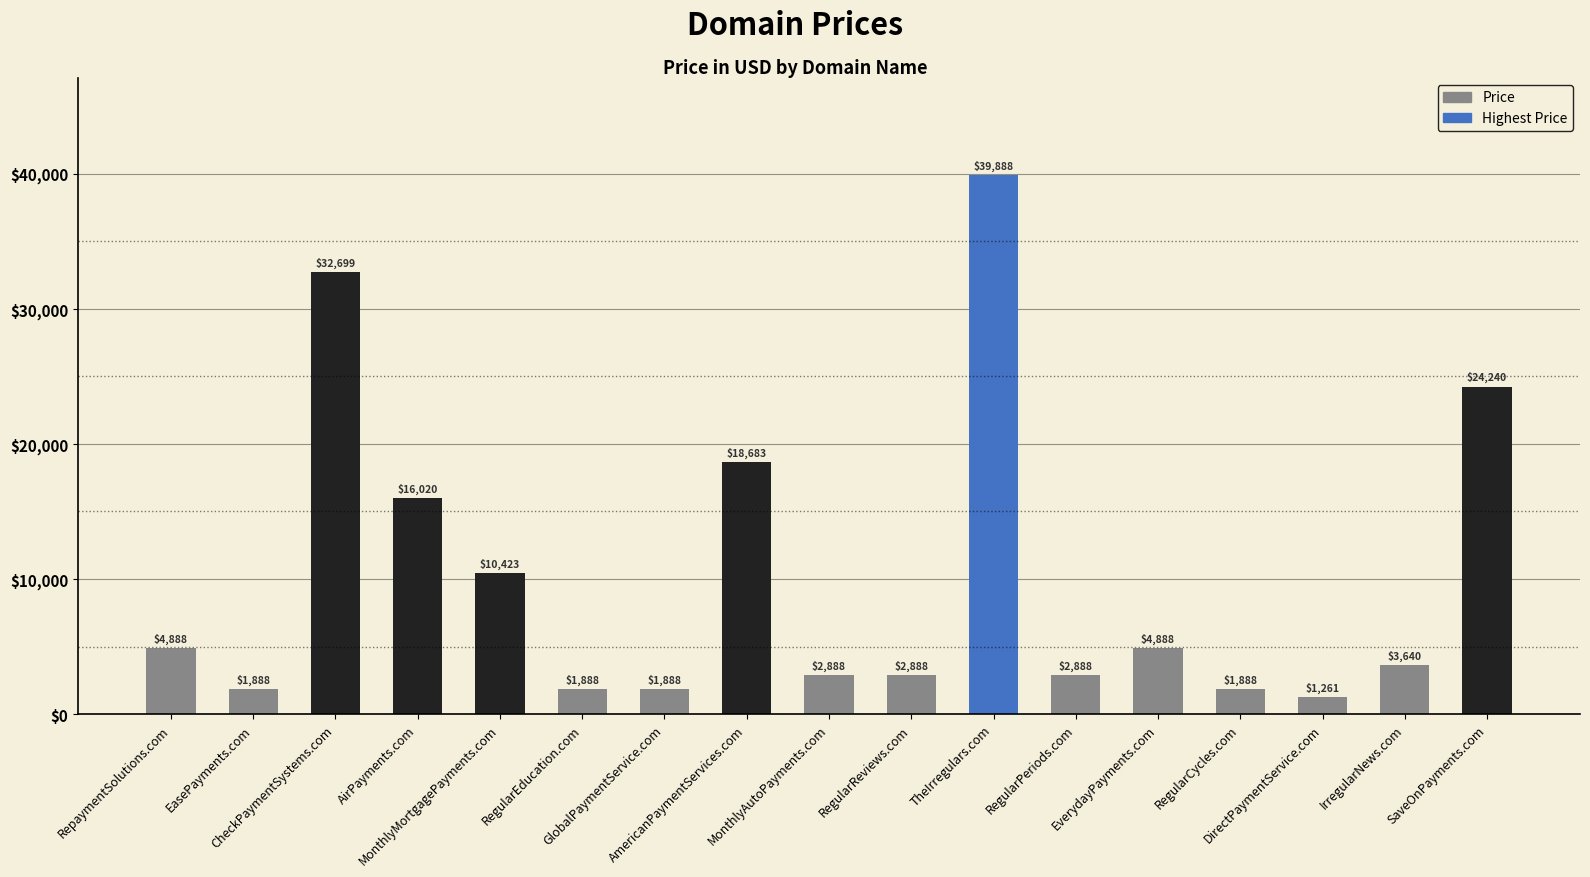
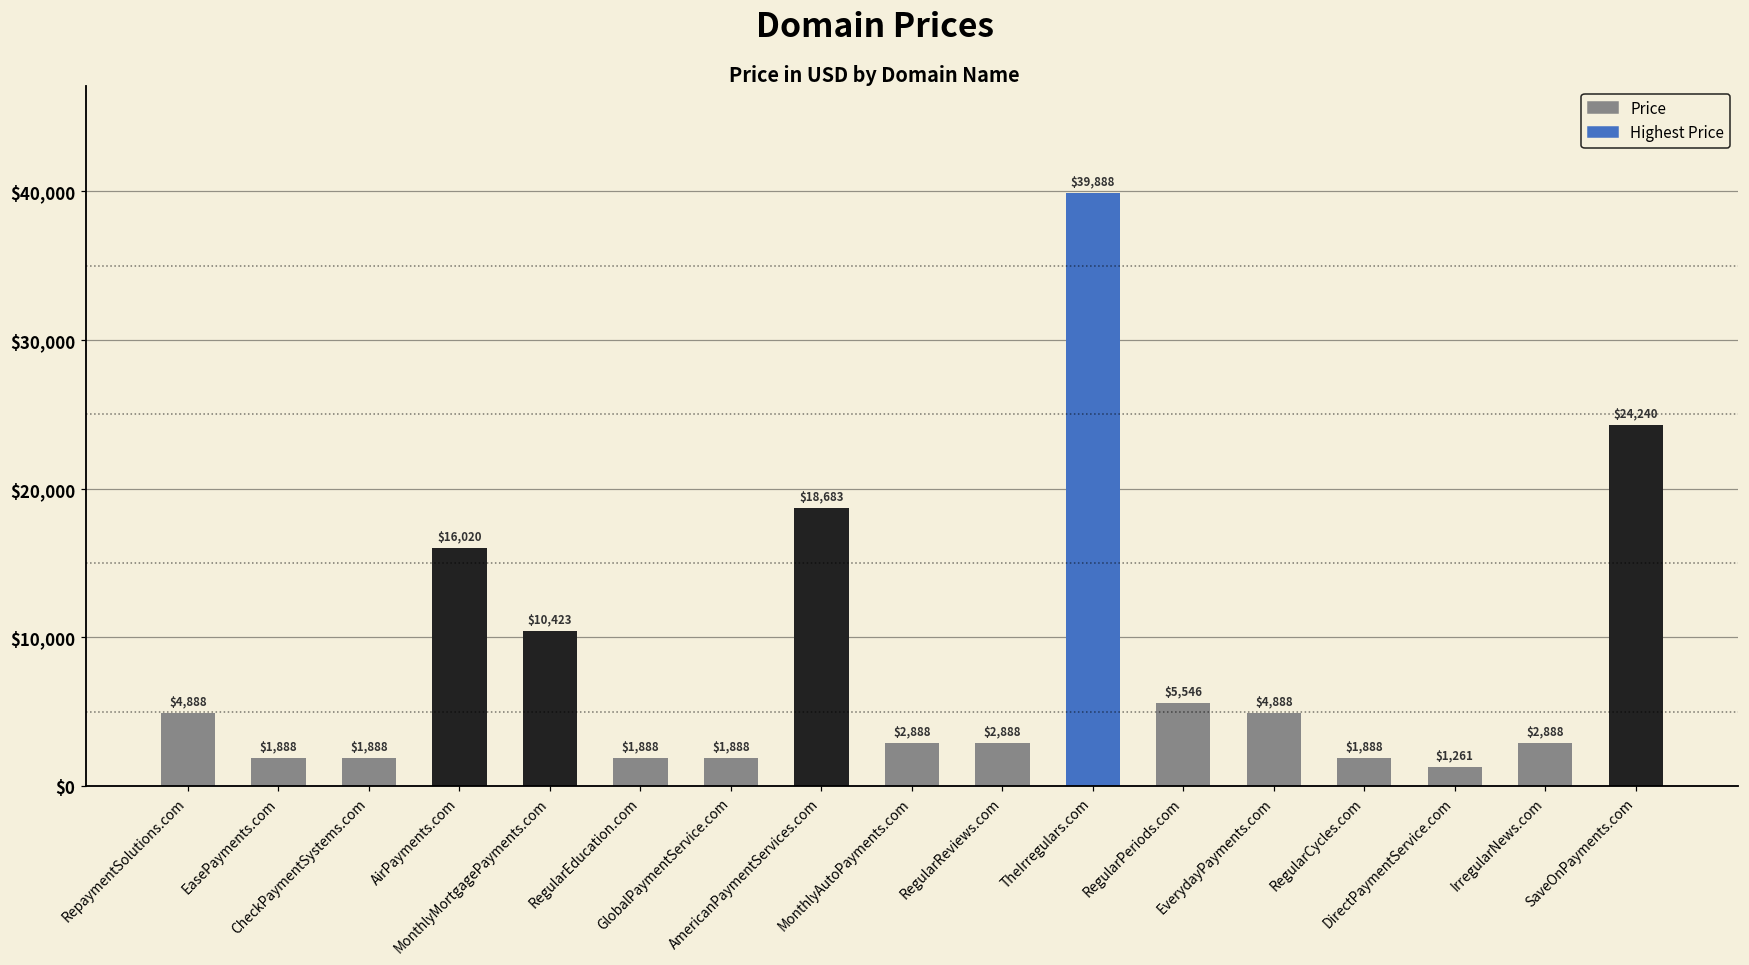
  {
    "RepaymentSolutions.com": "$4,888",
    "EasePayments.com": "$1,888",
-   "CheckPaymentSystems.com": "$32,699",
+   "CheckPaymentSystems.com": "$1,888",
    "AirPayments.com": "$16,020",
    "MonthlyMortgagePayments.com": "$10,423",
    "RegularEducation.com": "$1,888",
    "GlobalPaymentService.com": "$1,888",
    "AmericanPaymentServices.com": "$18,683",
    "MonthlyAutoPayments.com": "$2,888",
    "RegularReviews.com": "$2,888",
    "TheIrregulars.com": "$39,888",
-   "RegularPeriods.com": "$2,888",
+   "RegularPeriods.com": "$5,546",
    "EverydayPayments.com": "$4,888",
    "RegularCycles.com": "$1,888",
    "DirectPaymentService.com": "$1,261",
-   "IrregularNews.com": "$3,640",
+   "IrregularNews.com": "$2,888",
    "SaveOnPayments.com": "$24,240"
  }
